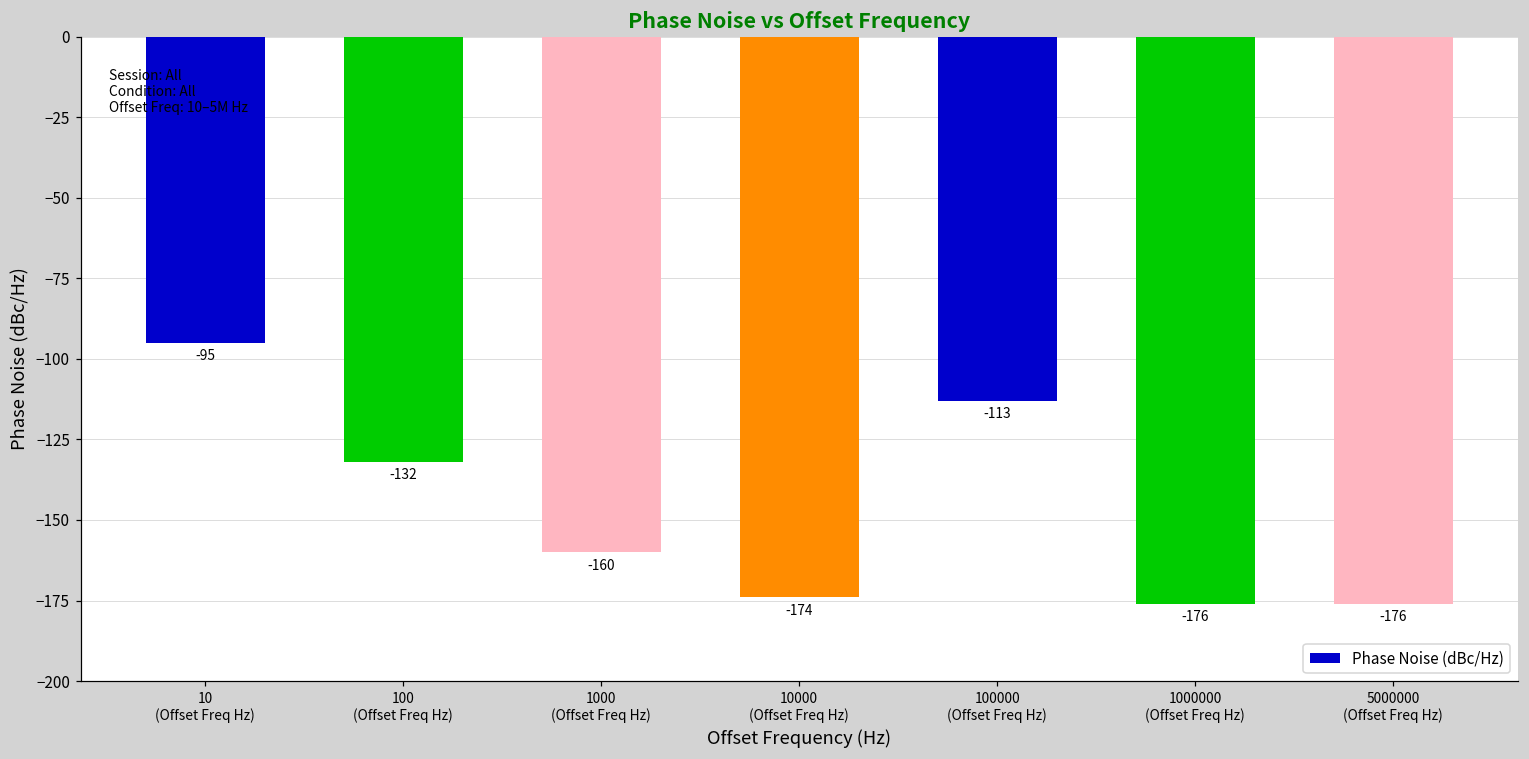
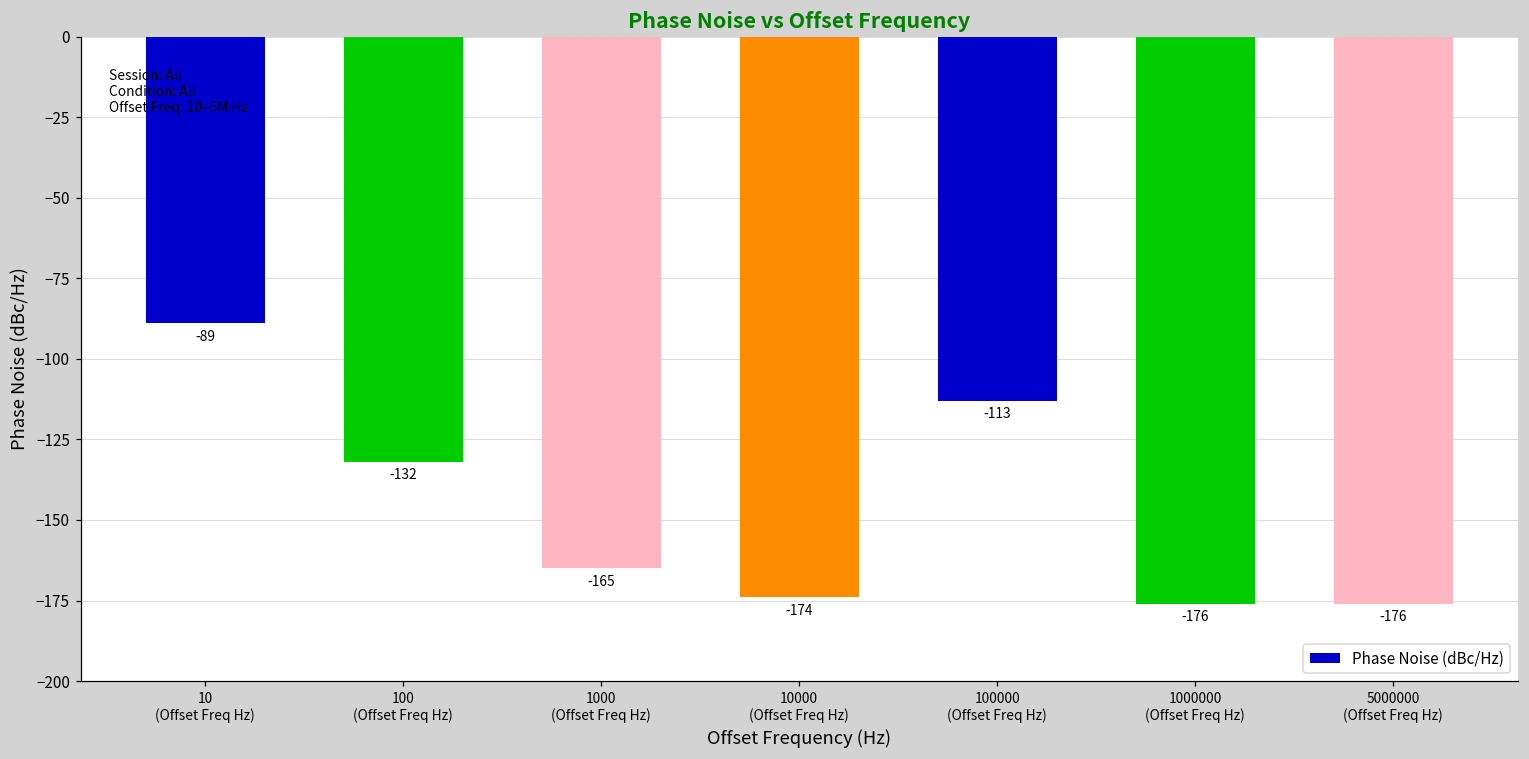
  {
-   "10 (Offset Freq Hz)": -95,
+   "10 (Offset Freq Hz)": -89,
    "100 (Offset Freq Hz)": -132,
-   "1000 (Offset Freq Hz)": -160,
+   "1000 (Offset Freq Hz)": -165,
    "10000 (Offset Freq Hz)": -174,
    "100000 (Offset Freq Hz)": -113,
    "1000000 (Offset Freq Hz)": -176,
    "5000000 (Offset Freq Hz)": -176
  }
